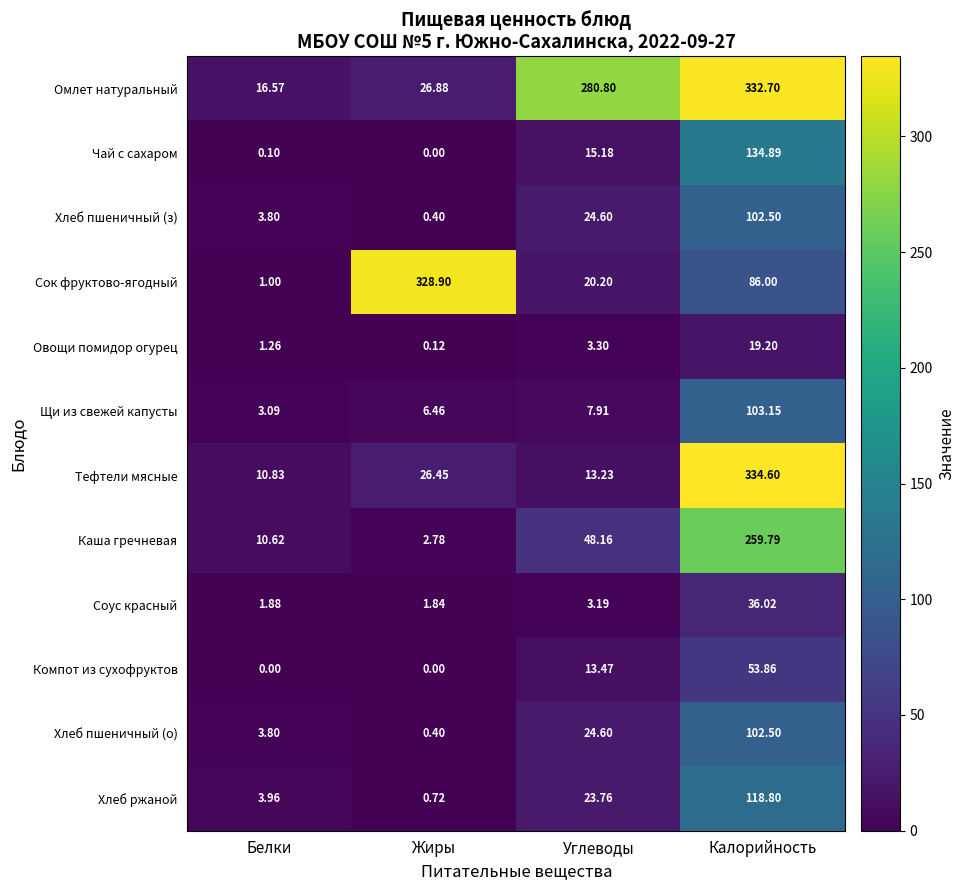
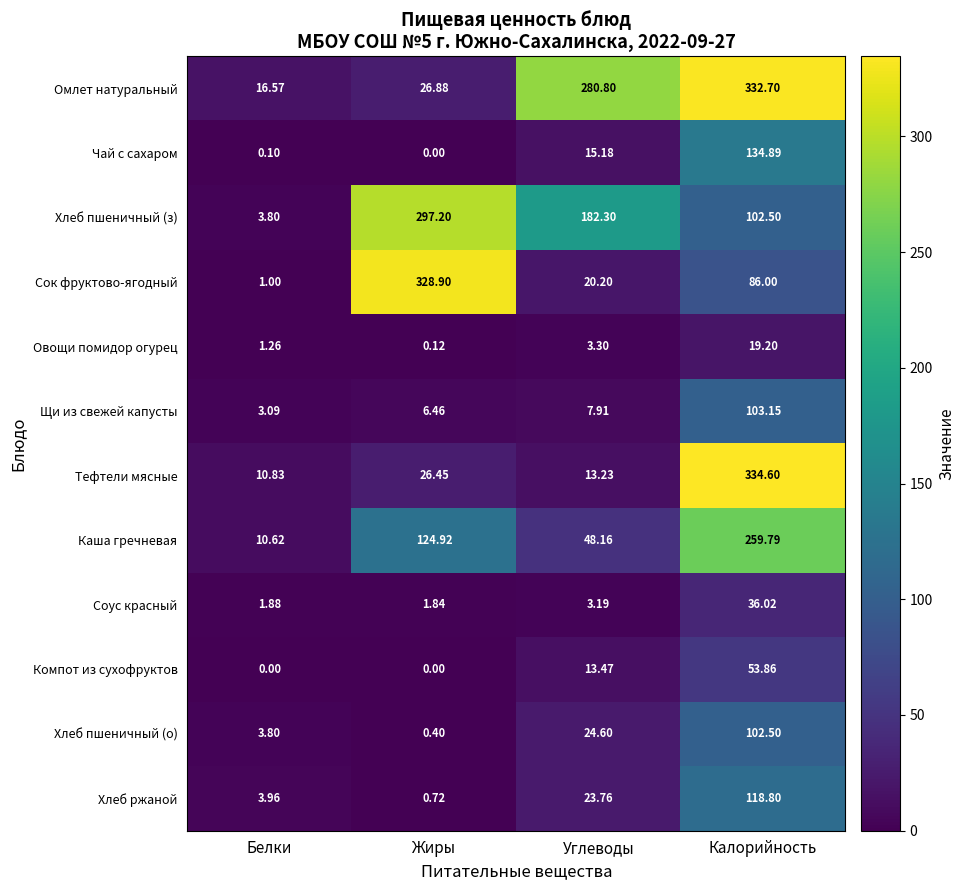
  {
    "Омлет натуральный": {
      "Белки": 16.57,
      "Жиры": 26.88,
      "Углеводы": 280.80,
      "Калорийность": 332.70
    },
    "Чай с сахаром": {
      "Белки": 0.10,
      "Жиры": 0.00,
      "Углеводы": 15.18,
      "Калорийность": 134.89
    },
    "Хлеб пшеничный (з)": {
      "Белки": 3.80,
-     "Жиры": 0.40,
-     "Углеводы": 24.60,
+     "Жиры": 297.20,
+     "Углеводы": 182.30,
      "Калорийность": 102.50
    },
    "Сок фруктово-ягодный": {
      "Белки": 1.00,
      "Жиры": 328.90,
      "Углеводы": 20.20,
      "Калорийность": 86.00
    },
    "Овощи помидор огурец": {
      "Белки": 1.26,
      "Жиры": 0.12,
      "Углеводы": 3.30,
      "Калорийность": 19.20
    },
    "Щи из свежей капусты": {
      "Белки": 3.09,
      "Жиры": 6.46,
      "Углеводы": 7.91,
      "Калорийность": 103.15
    },
    "Тефтели мясные": {
      "Белки": 10.83,
      "Жиры": 26.45,
      "Углеводы": 13.23,
      "Калорийность": 334.60
    },
    "Каша гречневая": {
      "Белки": 10.62,
-     "Жиры": 2.78,
+     "Жиры": 124.92,
      "Углеводы": 48.16,
      "Калорийность": 259.79
    },
    "Соус красный": {
      "Белки": 1.88,
      "Жиры": 1.84,
      "Углеводы": 3.19,
      "Калорийность": 36.02
    },
    "Компот из сухофруктов": {
      "Белки": 0.00,
      "Жиры": 0.00,
      "Углеводы": 13.47,
      "Калорийность": 53.86
    },
    "Хлеб пшеничный (о)": {
      "Белки": 3.80,
      "Жиры": 0.40,
      "Углеводы": 24.60,
      "Калорийность": 102.50
    },
    "Хлеб ржаной": {
      "Белки": 3.96,
      "Жиры": 0.72,
      "Углеводы": 23.76,
      "Калорийность": 118.80
    }
  }
